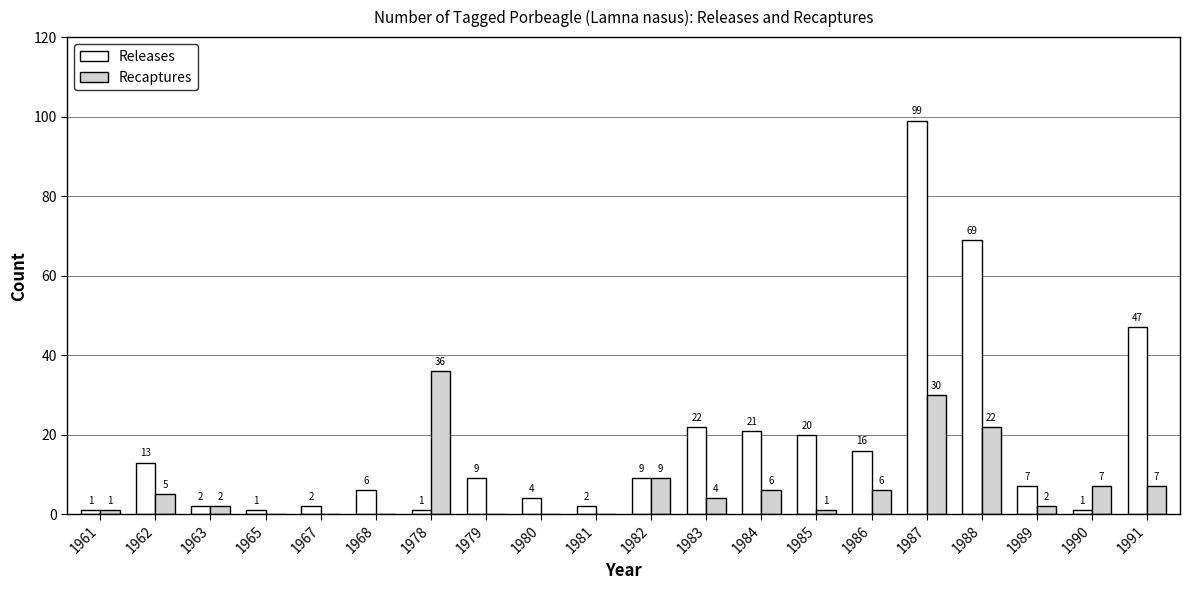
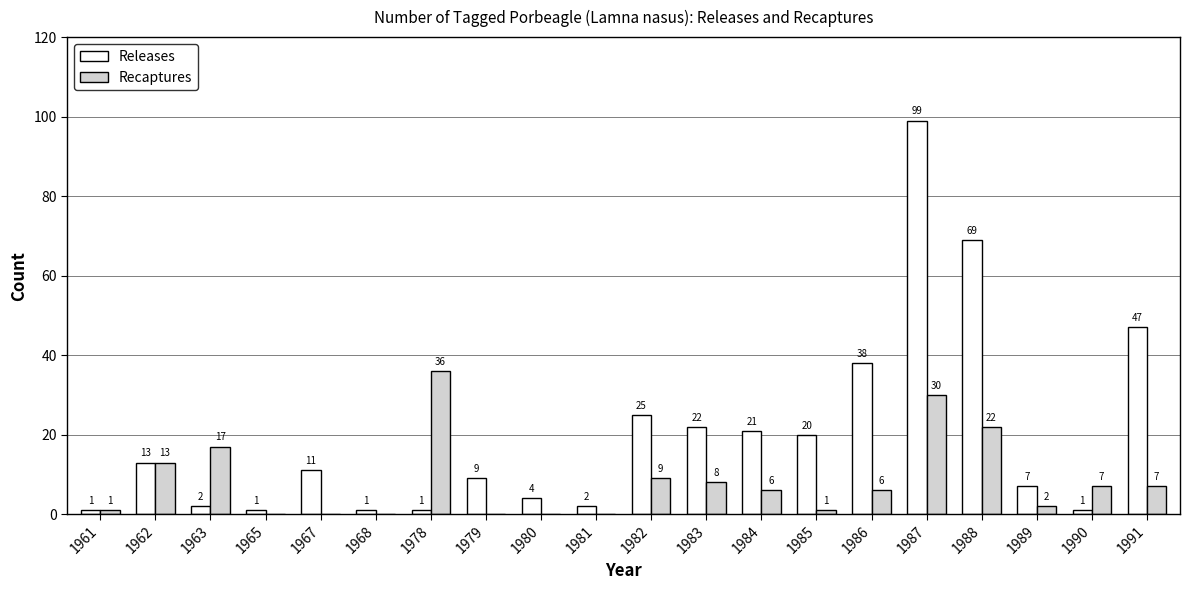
  {
    "Releases": {
      "1961": 1,
      "1962": 13,
      "1963": 2,
      "1965": 1,
-     "1967": 2,
-     "1968": 6,
+     "1967": 11,
+     "1968": 1,
      "1978": 1,
      "1979": 9,
      "1980": 4,
      "1981": 2,
-     "1982": 9,
+     "1982": 25,
      "1983": 22,
      "1984": 21,
      "1985": 20,
-     "1986": 16,
+     "1986": 38,
      "1987": 99,
      "1988": 69,
      "1989": 7,
      "1990": 1,
      "1991": 47
    },
    "Recaptures": {
      "1961": 1,
-     "1962": 5,
-     "1963": 2,
+     "1962": 13,
+     "1963": 17,
      "1978": 36,
      "1982": 9,
-     "1983": 4,
+     "1983": 8,
      "1984": 6,
      "1985": 1,
      "1986": 6,
      "1987": 30,
      "1988": 22,
      "1989": 2,
      "1990": 7,
      "1991": 7
    }
  }
